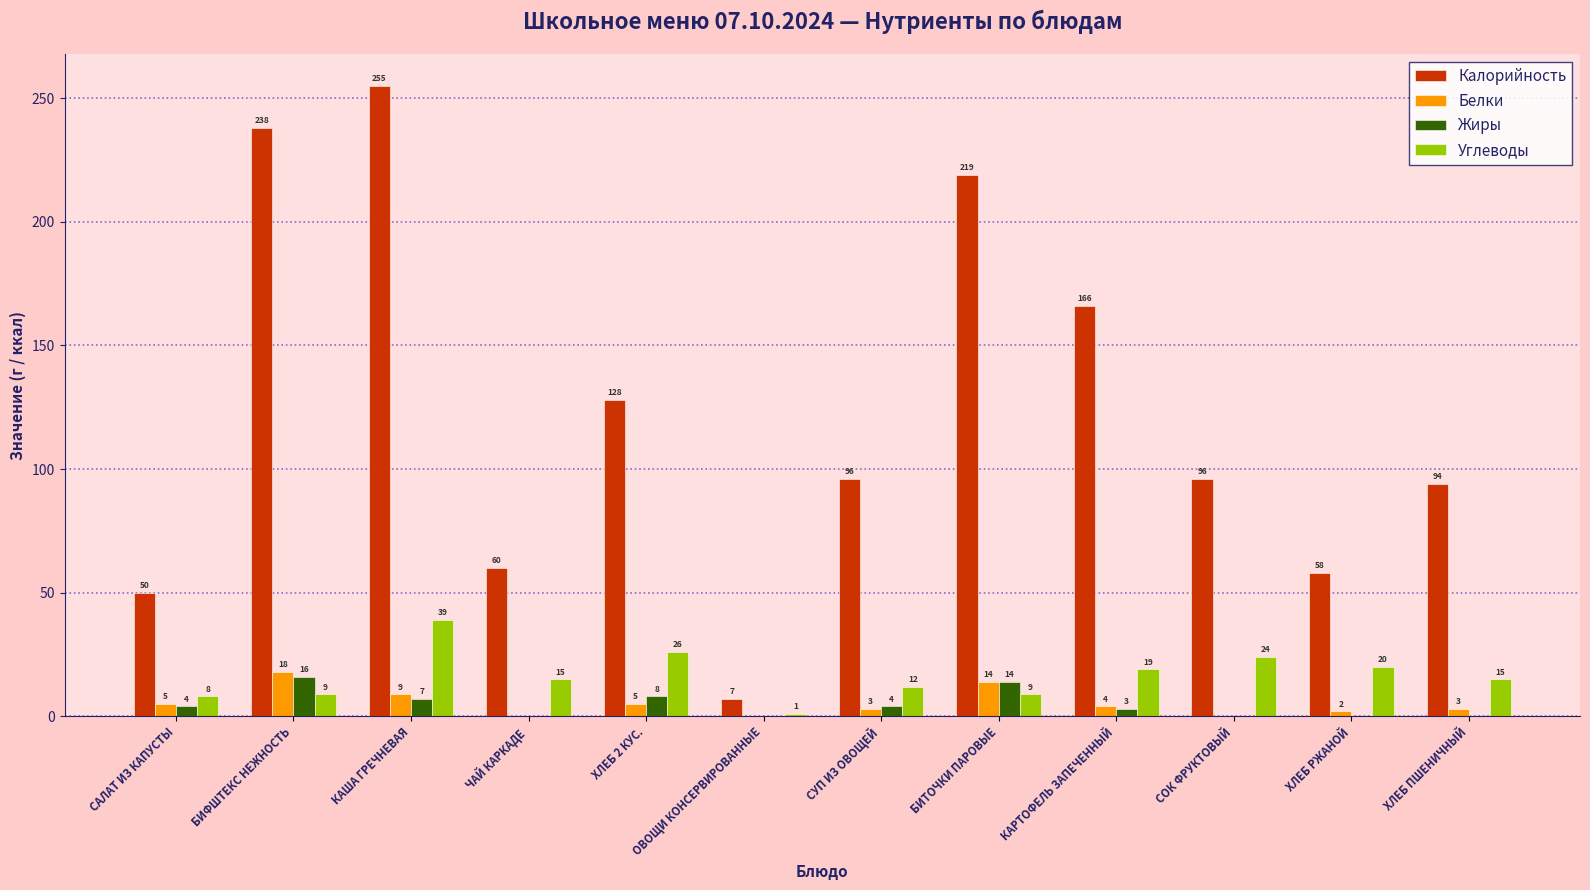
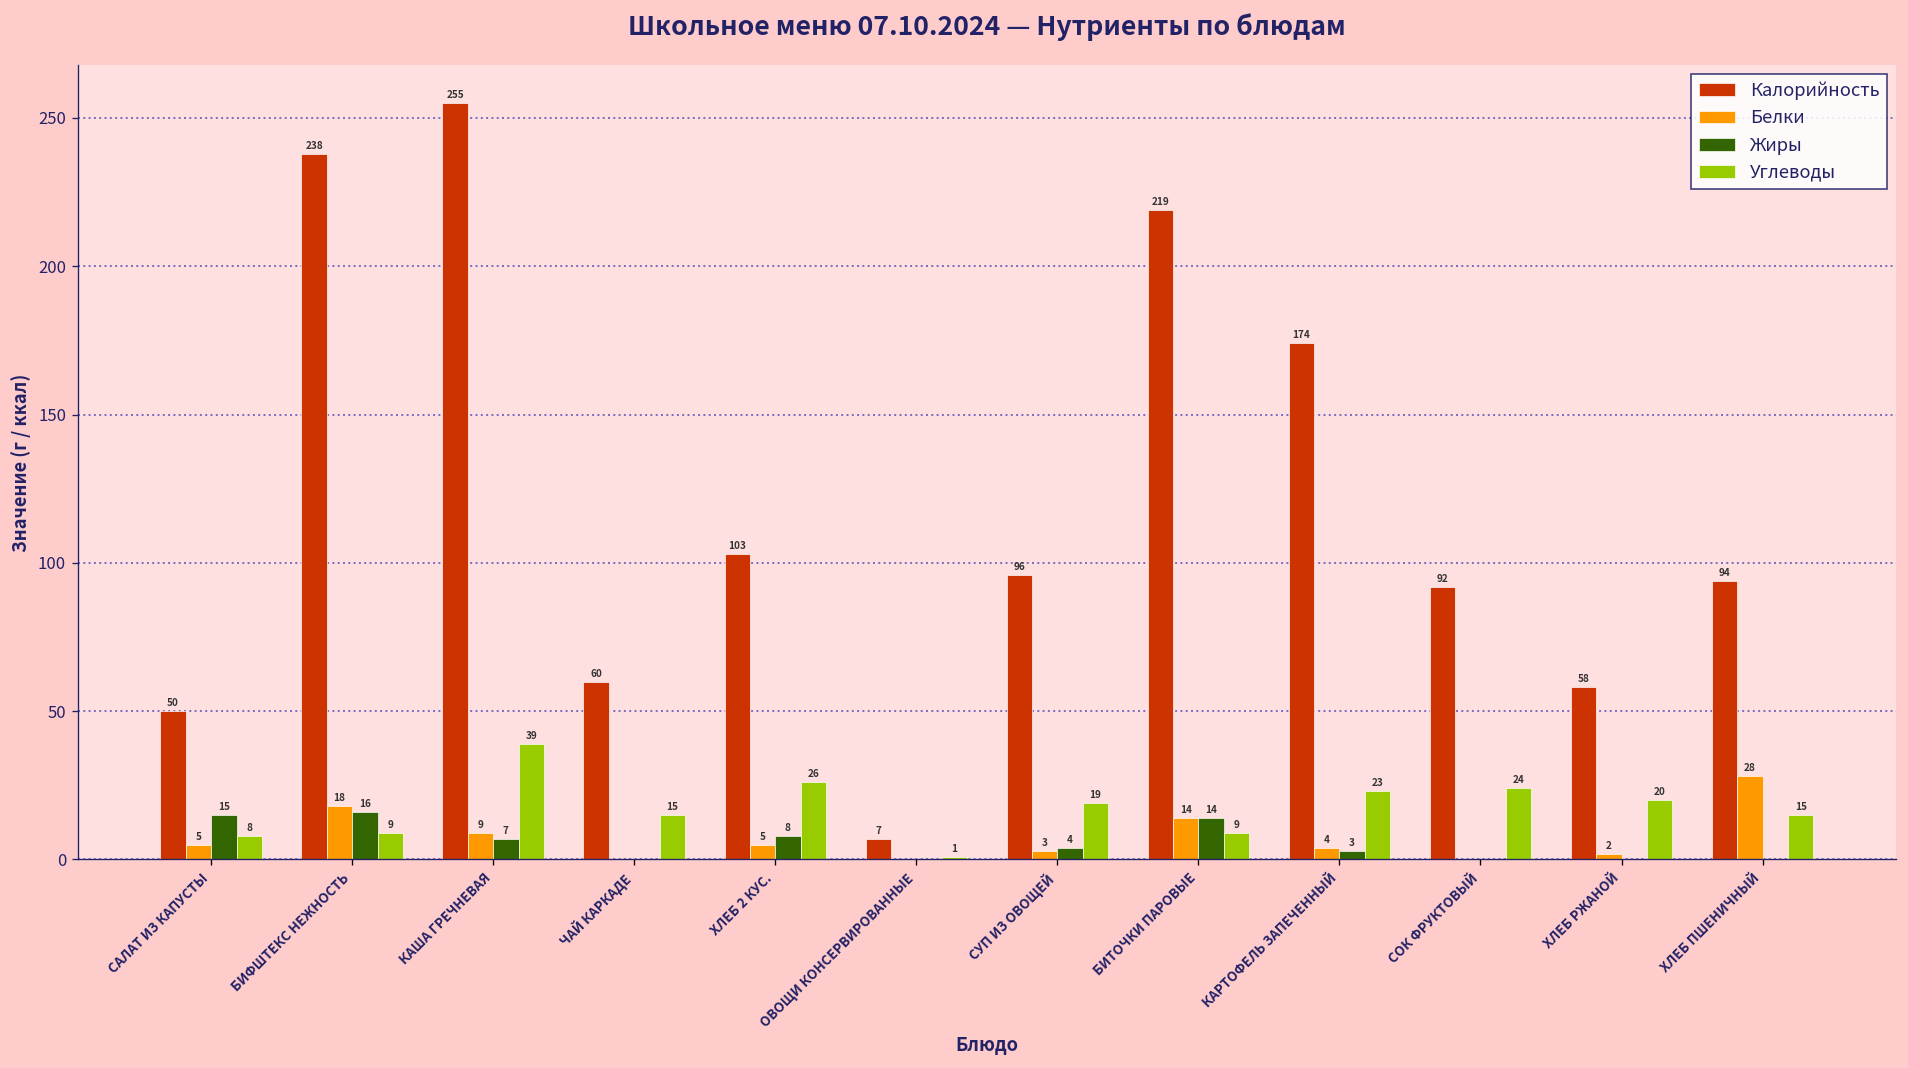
  {
    "Калорийность": {
      "САЛАТ ИЗ КАПУСТЫ": 50,
      "БИФШТЕКС НЕЖНОСТЬ": 238,
      "КАША ГРЕЧНЕВАЯ": 255,
      "ЧАЙ КАРКАДЕ": 60,
-     "ХЛЕБ 2 КУС.": 128,
+     "ХЛЕБ 2 КУС.": 103,
      "ОВОЩИ КОНСЕРВИРОВАННЫЕ": 7,
      "СУП ИЗ ОВОЩЕЙ": 96,
      "БИТОЧКИ ПАРОВЫЕ": 219,
-     "КАРТОФЕЛЬ ЗАПЕЧЕННЫЙ": 166,
-     "СОК ФРУКТОВЫЙ": 96,
+     "КАРТОФЕЛЬ ЗАПЕЧЕННЫЙ": 174,
+     "СОК ФРУКТОВЫЙ": 92,
      "ХЛЕБ РЖАНОЙ": 58,
      "ХЛЕБ ПШЕНИЧНЫЙ": 94
    },
    "Белки": {
      "САЛАТ ИЗ КАПУСТЫ": 5,
      "БИФШТЕКС НЕЖНОСТЬ": 18,
      "КАША ГРЕЧНЕВАЯ": 9,
      "ХЛЕБ 2 КУС.": 5,
      "СУП ИЗ ОВОЩЕЙ": 3,
      "БИТОЧКИ ПАРОВЫЕ": 14,
      "КАРТОФЕЛЬ ЗАПЕЧЕННЫЙ": 4,
      "ХЛЕБ РЖАНОЙ": 2,
-     "ХЛЕБ ПШЕНИЧНЫЙ": 3
+     "ХЛЕБ ПШЕНИЧНЫЙ": 28
    },
    "Жиры": {
-     "САЛАТ ИЗ КАПУСТЫ": 4,
+     "САЛАТ ИЗ КАПУСТЫ": 15,
      "БИФШТЕКС НЕЖНОСТЬ": 16,
      "КАША ГРЕЧНЕВАЯ": 7,
      "ХЛЕБ 2 КУС.": 8,
      "СУП ИЗ ОВОЩЕЙ": 4,
      "БИТОЧКИ ПАРОВЫЕ": 14,
      "КАРТОФЕЛЬ ЗАПЕЧЕННЫЙ": 3
    },
    "Углеводы": {
      "САЛАТ ИЗ КАПУСТЫ": 8,
      "БИФШТЕКС НЕЖНОСТЬ": 9,
      "КАША ГРЕЧНЕВАЯ": 39,
      "ЧАЙ КАРКАДЕ": 15,
      "ХЛЕБ 2 КУС.": 26,
      "ОВОЩИ КОНСЕРВИРОВАННЫЕ": 1,
-     "СУП ИЗ ОВОЩЕЙ": 12,
+     "СУП ИЗ ОВОЩЕЙ": 19,
      "БИТОЧКИ ПАРОВЫЕ": 9,
-     "КАРТОФЕЛЬ ЗАПЕЧЕННЫЙ": 19,
+     "КАРТОФЕЛЬ ЗАПЕЧЕННЫЙ": 23,
      "СОК ФРУКТОВЫЙ": 24,
      "ХЛЕБ РЖАНОЙ": 20,
      "ХЛЕБ ПШЕНИЧНЫЙ": 15
    }
  }
